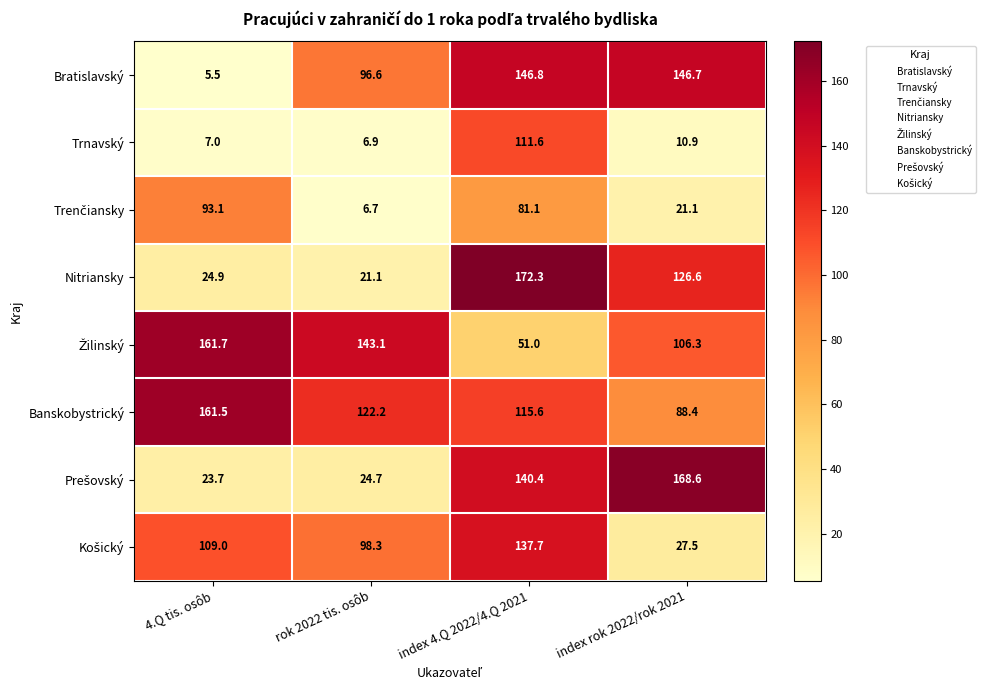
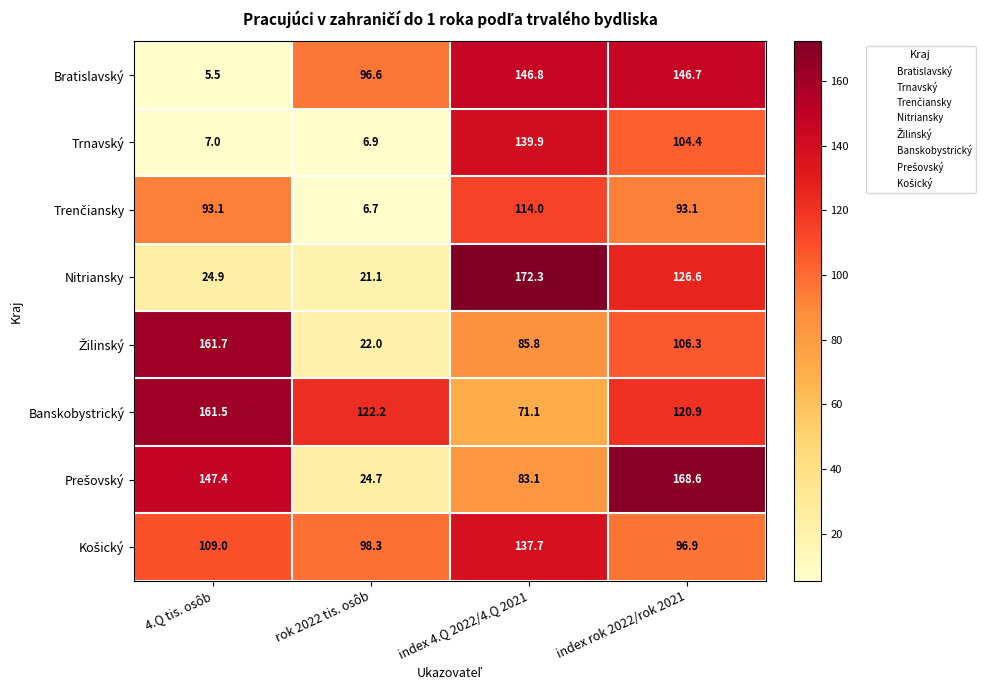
  {
    "Bratislavský": {
      "4.Q tis. osôb": 5.5,
      "rok 2022 tis. osôb": 96.6,
      "index 4.Q 2022/4.Q 2021": 146.8,
      "index rok 2022/rok 2021": 146.7
    },
    "Trnavský": {
      "4.Q tis. osôb": 7.0,
      "rok 2022 tis. osôb": 6.9,
-     "index 4.Q 2022/4.Q 2021": 111.6,
-     "index rok 2022/rok 2021": 10.9
+     "index 4.Q 2022/4.Q 2021": 139.9,
+     "index rok 2022/rok 2021": 104.4
    },
    "Trenčiansky": {
      "4.Q tis. osôb": 93.1,
      "rok 2022 tis. osôb": 6.7,
-     "index 4.Q 2022/4.Q 2021": 81.1,
-     "index rok 2022/rok 2021": 21.1
+     "index 4.Q 2022/4.Q 2021": 114.0,
+     "index rok 2022/rok 2021": 93.1
    },
    "Nitriansky": {
      "4.Q tis. osôb": 24.9,
      "rok 2022 tis. osôb": 21.1,
      "index 4.Q 2022/4.Q 2021": 172.3,
      "index rok 2022/rok 2021": 126.6
    },
    "Žilinský": {
      "4.Q tis. osôb": 161.7,
-     "rok 2022 tis. osôb": 143.1,
-     "index 4.Q 2022/4.Q 2021": 51.0,
+     "rok 2022 tis. osôb": 22.0,
+     "index 4.Q 2022/4.Q 2021": 85.8,
      "index rok 2022/rok 2021": 106.3
    },
    "Banskobystrický": {
      "4.Q tis. osôb": 161.5,
      "rok 2022 tis. osôb": 122.2,
-     "index 4.Q 2022/4.Q 2021": 115.6,
-     "index rok 2022/rok 2021": 88.4
+     "index 4.Q 2022/4.Q 2021": 71.1,
+     "index rok 2022/rok 2021": 120.9
    },
    "Prešovský": {
-     "4.Q tis. osôb": 23.7,
+     "4.Q tis. osôb": 147.4,
      "rok 2022 tis. osôb": 24.7,
-     "index 4.Q 2022/4.Q 2021": 140.4,
+     "index 4.Q 2022/4.Q 2021": 83.1,
      "index rok 2022/rok 2021": 168.6
    },
    "Košický": {
      "4.Q tis. osôb": 109.0,
      "rok 2022 tis. osôb": 98.3,
      "index 4.Q 2022/4.Q 2021": 137.7,
-     "index rok 2022/rok 2021": 27.5
+     "index rok 2022/rok 2021": 96.9
    }
  }
